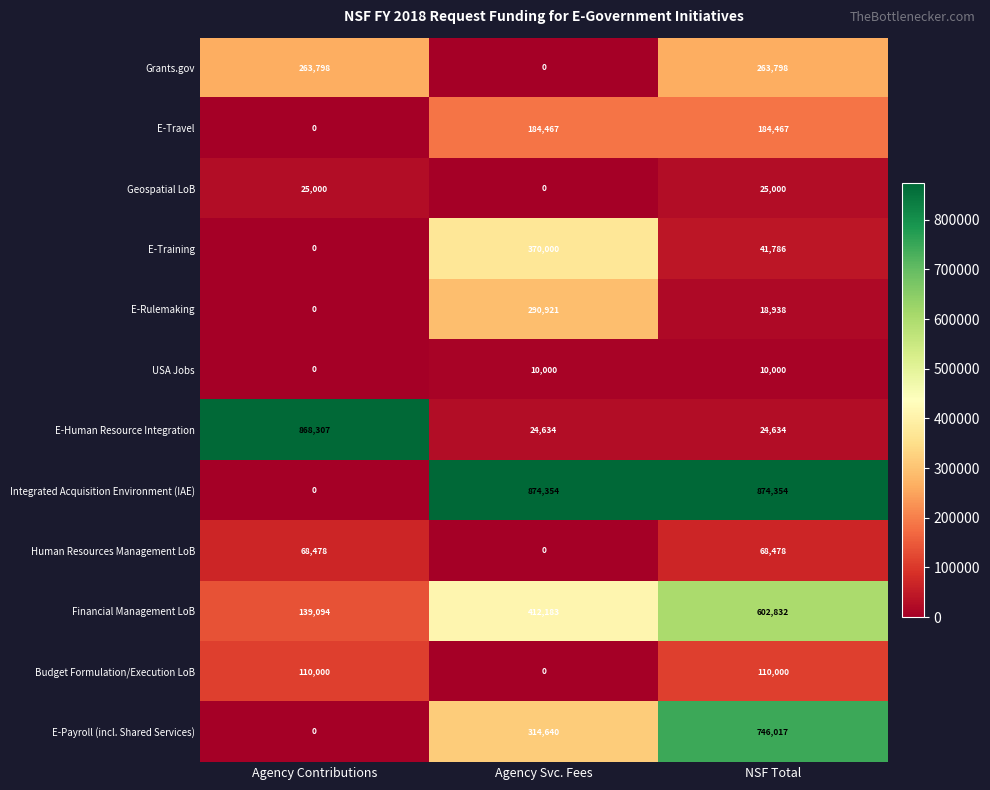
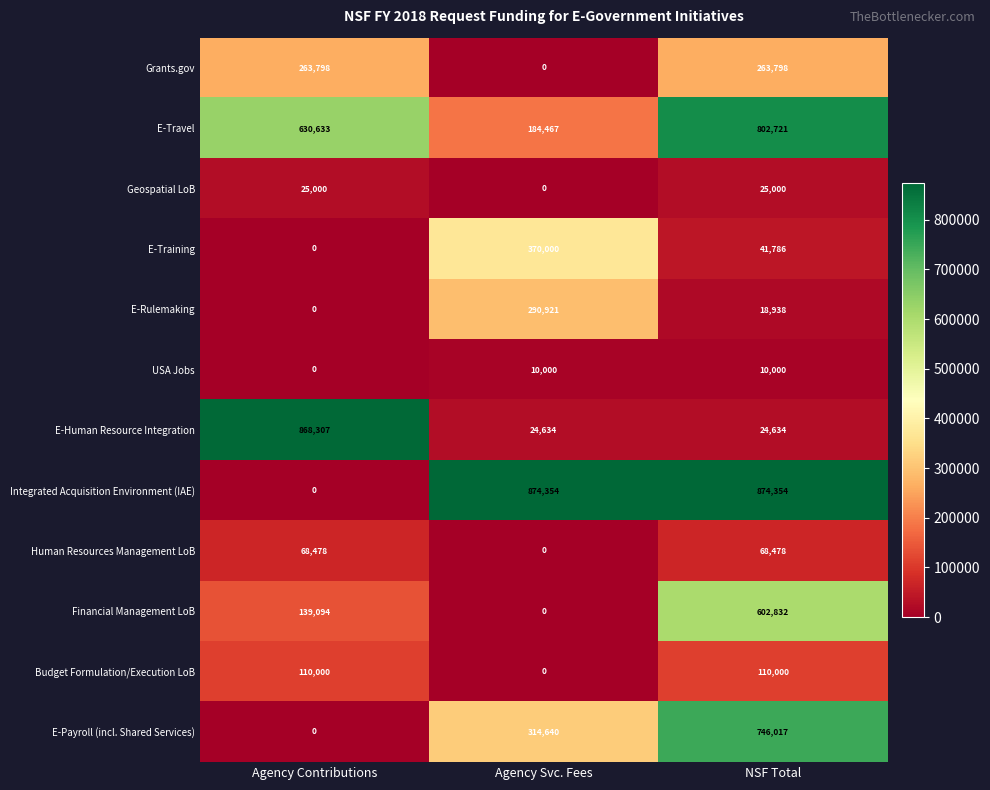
  {
    "Grants.gov": {
      "Agency Contributions": "263,798",
      "Agency Svc. Fees": "0",
      "NSF Total": "263,798"
    },
    "E-Travel": {
-     "Agency Contributions": "0",
+     "Agency Contributions": "630,633",
      "Agency Svc. Fees": "184,467",
-     "NSF Total": "184,467"
+     "NSF Total": "802,721"
    },
    "Geospatial LoB": {
      "Agency Contributions": "25,000",
      "Agency Svc. Fees": "0",
      "NSF Total": "25,000"
    },
    "E-Training": {
      "Agency Contributions": "0",
      "Agency Svc. Fees": "370,000",
      "NSF Total": "41,786"
    },
    "E-Rulemaking": {
      "Agency Contributions": "0",
      "Agency Svc. Fees": "290,921",
      "NSF Total": "18,938"
    },
    "USA Jobs": {
      "Agency Contributions": "0",
      "Agency Svc. Fees": "10,000",
      "NSF Total": "10,000"
    },
    "E-Human Resource Integration": {
      "Agency Contributions": "868,307",
      "Agency Svc. Fees": "24,634",
      "NSF Total": "24,634"
    },
    "Integrated Acquisition Environment (IAE)": {
      "Agency Contributions": "0",
      "Agency Svc. Fees": "874,354",
      "NSF Total": "874,354"
    },
    "Human Resources Management LoB": {
      "Agency Contributions": "68,478",
      "Agency Svc. Fees": "0",
      "NSF Total": "68,478"
    },
    "Financial Management LoB": {
      "Agency Contributions": "139,094",
-     "Agency Svc. Fees": "412,183",
+     "Agency Svc. Fees": "0",
      "NSF Total": "602,832"
    },
    "Budget Formulation/Execution LoB": {
      "Agency Contributions": "110,000",
      "Agency Svc. Fees": "0",
      "NSF Total": "110,000"
    },
    "E-Payroll (incl. Shared Services)": {
      "Agency Contributions": "0",
      "Agency Svc. Fees": "314,640",
      "NSF Total": "746,017"
    }
  }
